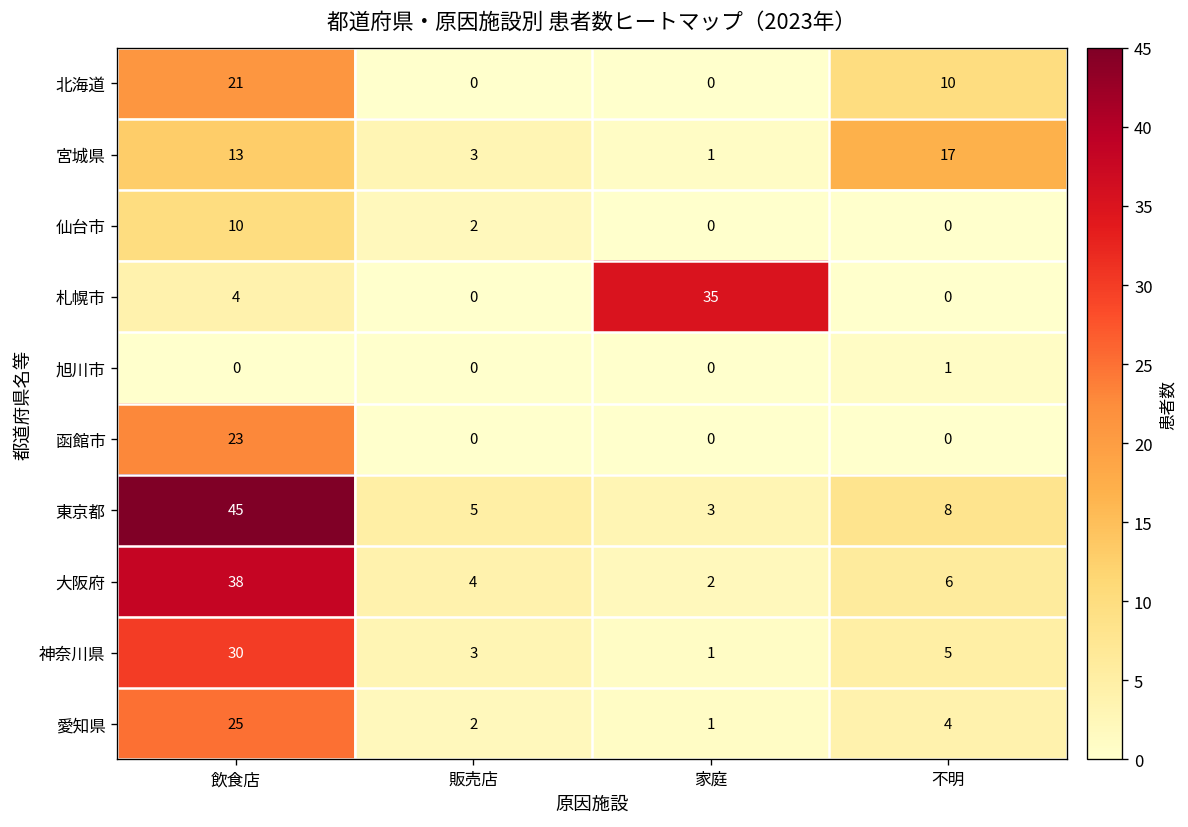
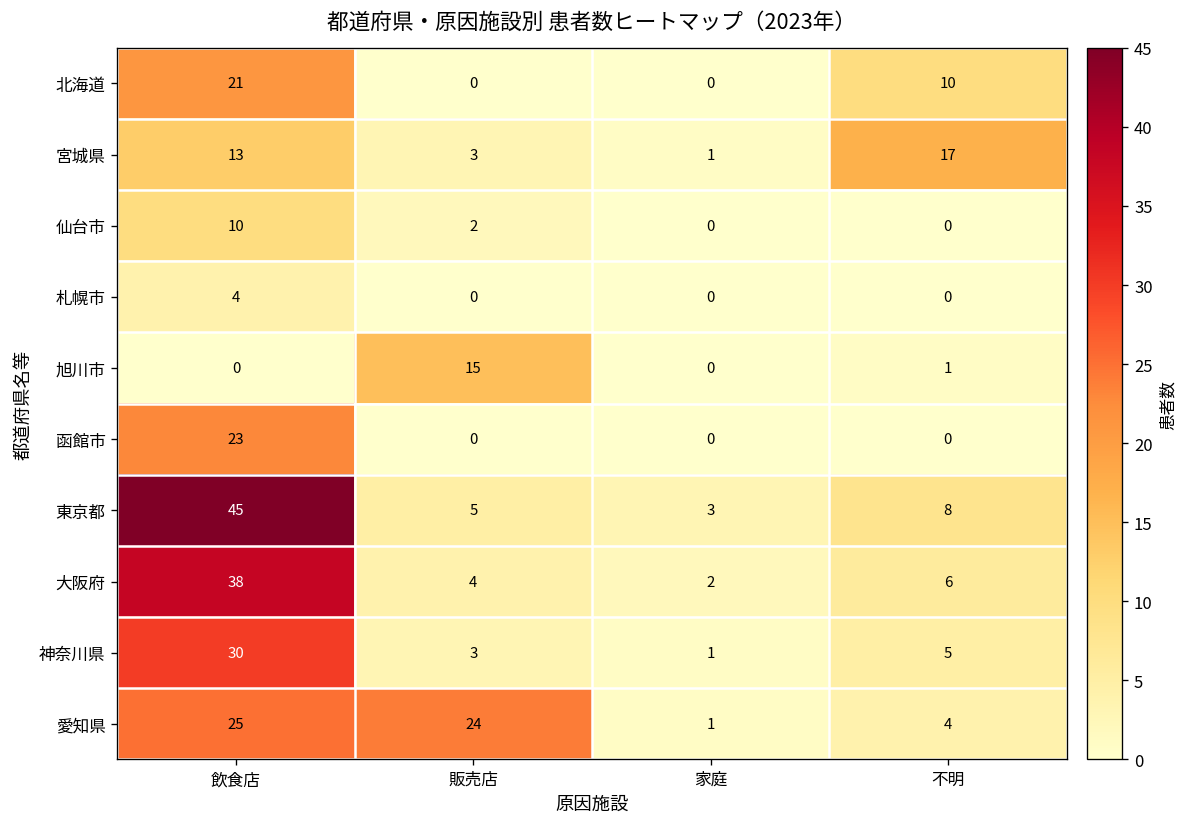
  {
    "北海道": {
      "飲食店": 21,
      "販売店": 0,
      "家庭": 0,
      "不明": 10
    },
    "宮城県": {
      "飲食店": 13,
      "販売店": 3,
      "家庭": 1,
      "不明": 17
    },
    "仙台市": {
      "飲食店": 10,
      "販売店": 2,
      "家庭": 0,
      "不明": 0
    },
    "札幌市": {
      "飲食店": 4,
      "販売店": 0,
-     "家庭": 35,
+     "家庭": 0,
      "不明": 0
    },
    "旭川市": {
      "飲食店": 0,
-     "販売店": 0,
+     "販売店": 15,
      "家庭": 0,
      "不明": 1
    },
    "函館市": {
      "飲食店": 23,
      "販売店": 0,
      "家庭": 0,
      "不明": 0
    },
    "東京都": {
      "飲食店": 45,
      "販売店": 5,
      "家庭": 3,
      "不明": 8
    },
    "大阪府": {
      "飲食店": 38,
      "販売店": 4,
      "家庭": 2,
      "不明": 6
    },
    "神奈川県": {
      "飲食店": 30,
      "販売店": 3,
      "家庭": 1,
      "不明": 5
    },
    "愛知県": {
      "飲食店": 25,
-     "販売店": 2,
+     "販売店": 24,
      "家庭": 1,
      "不明": 4
    }
  }
